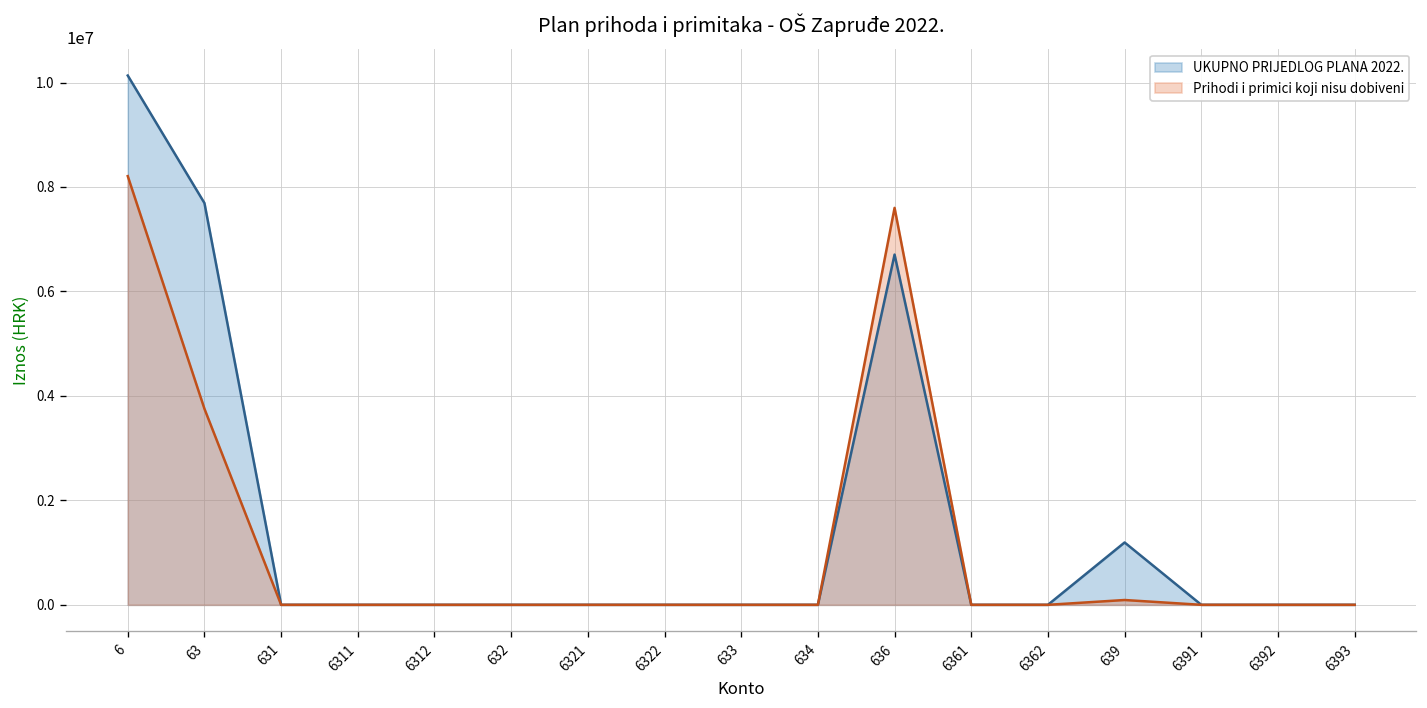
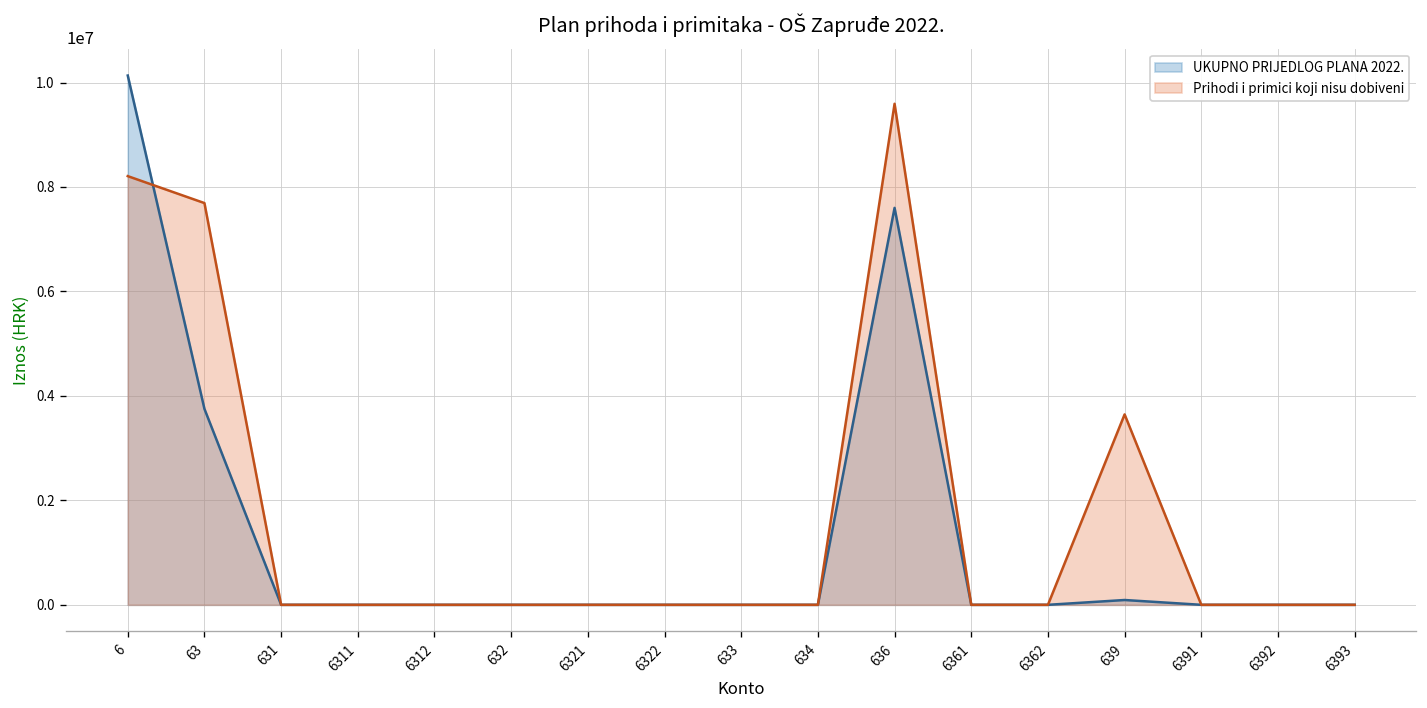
  {
    "UKUPNO PRIJEDLOG PLANA 2022.": {
      "6": 10100000,
-     "63": 7700000,
-     "636": 6700000,
-     "639": 1200000
+     "63": 3800000,
+     "636": 7600000,
+     "639": 100000
    },
    "Prihodi i primici koji nisu dobiveni": {
      "6": 8200000,
-     "63": 3800000,
-     "636": 7600000,
-     "639": 100000
+     "63": 7700000,
+     "636": 9600000,
+     "639": 3600000
    }
  }
